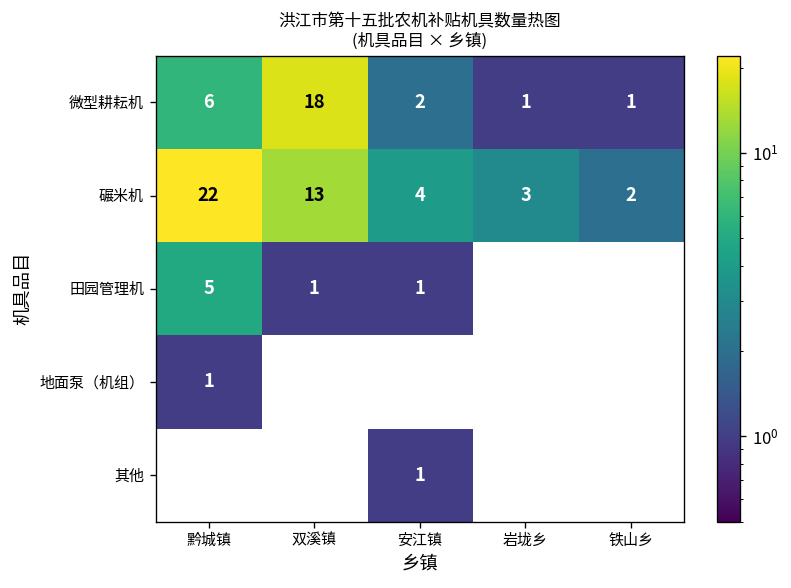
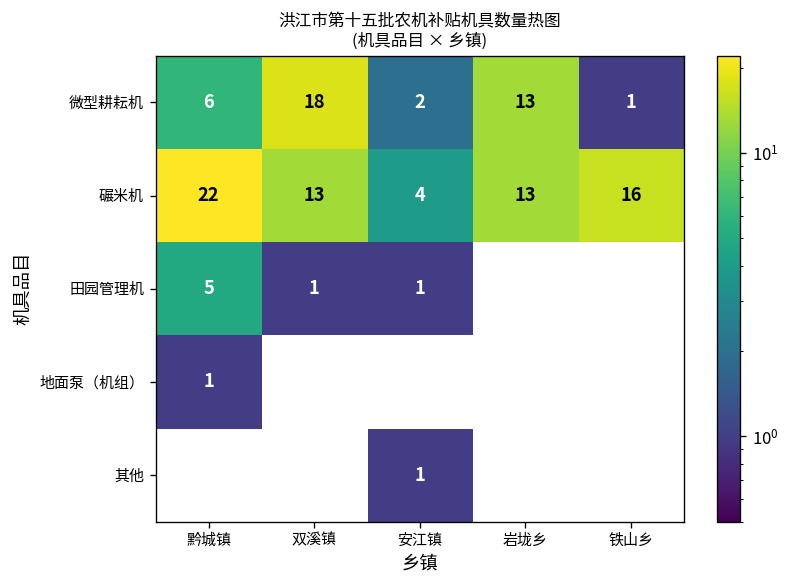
  {
    "微型耕耘机": {
      "黔城镇": 6,
      "双溪镇": 18,
      "安江镇": 2,
-     "岩垅乡": 1,
+     "岩垅乡": 13,
      "铁山乡": 1
    },
    "碾米机": {
      "黔城镇": 22,
      "双溪镇": 13,
      "安江镇": 4,
-     "岩垅乡": 3,
-     "铁山乡": 2
+     "岩垅乡": 13,
+     "铁山乡": 16
    },
    "田园管理机": {
      "黔城镇": 5,
      "双溪镇": 1,
      "安江镇": 1
    },
    "地面泵（机组）": {
      "黔城镇": 1
    },
    "其他": {
      "安江镇": 1
    }
  }
